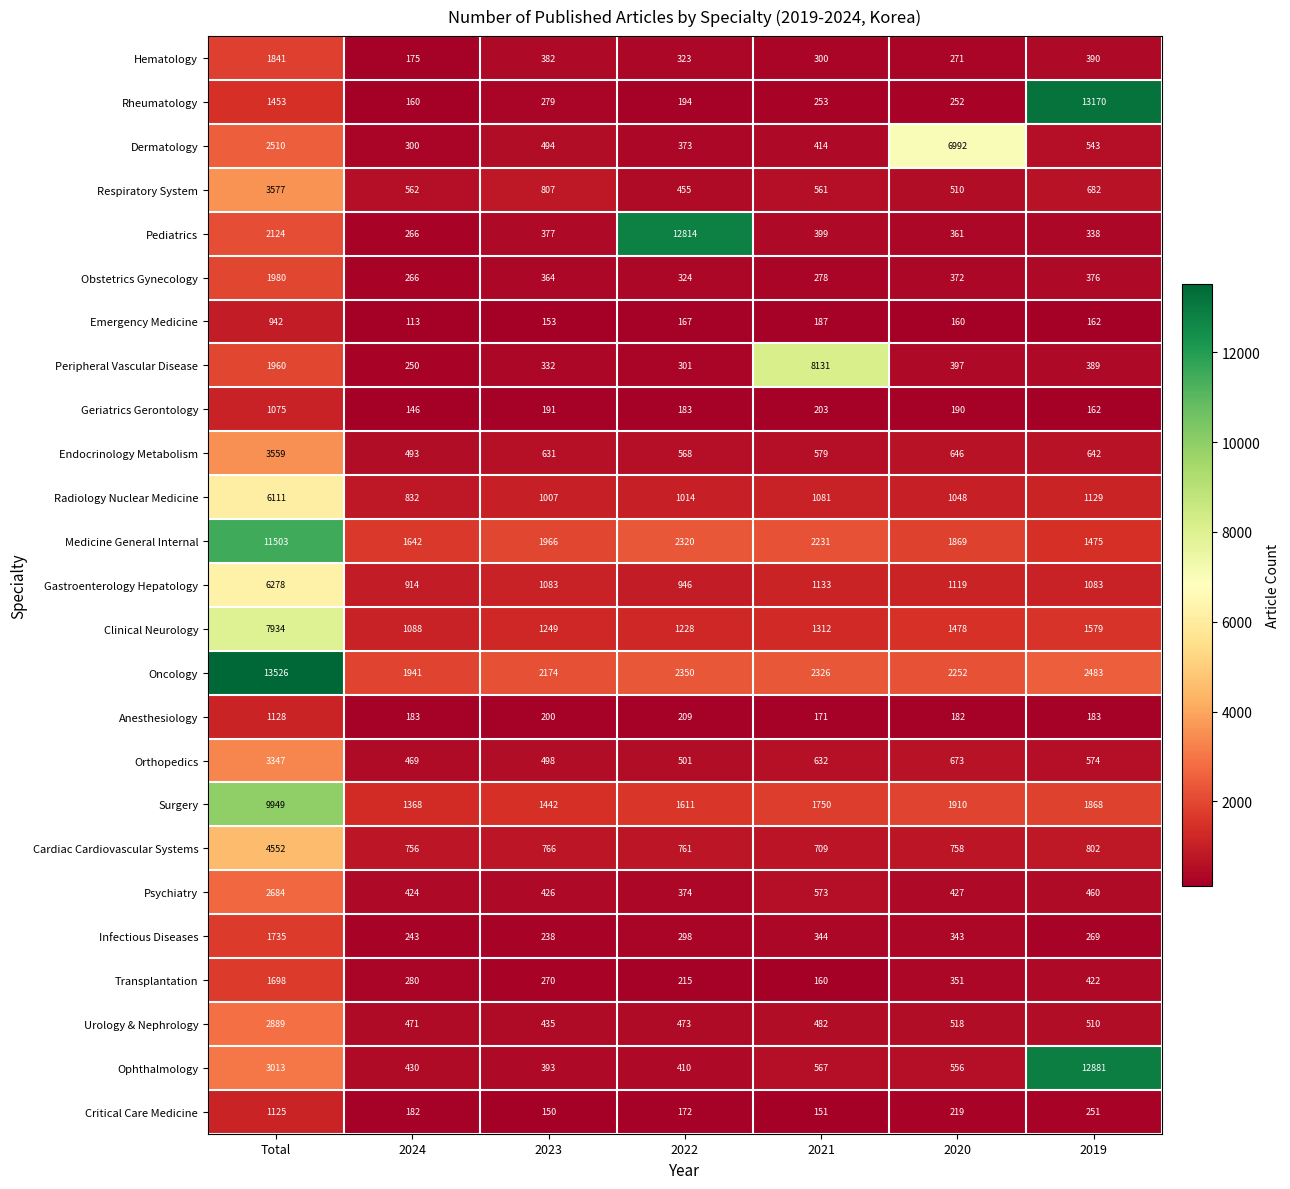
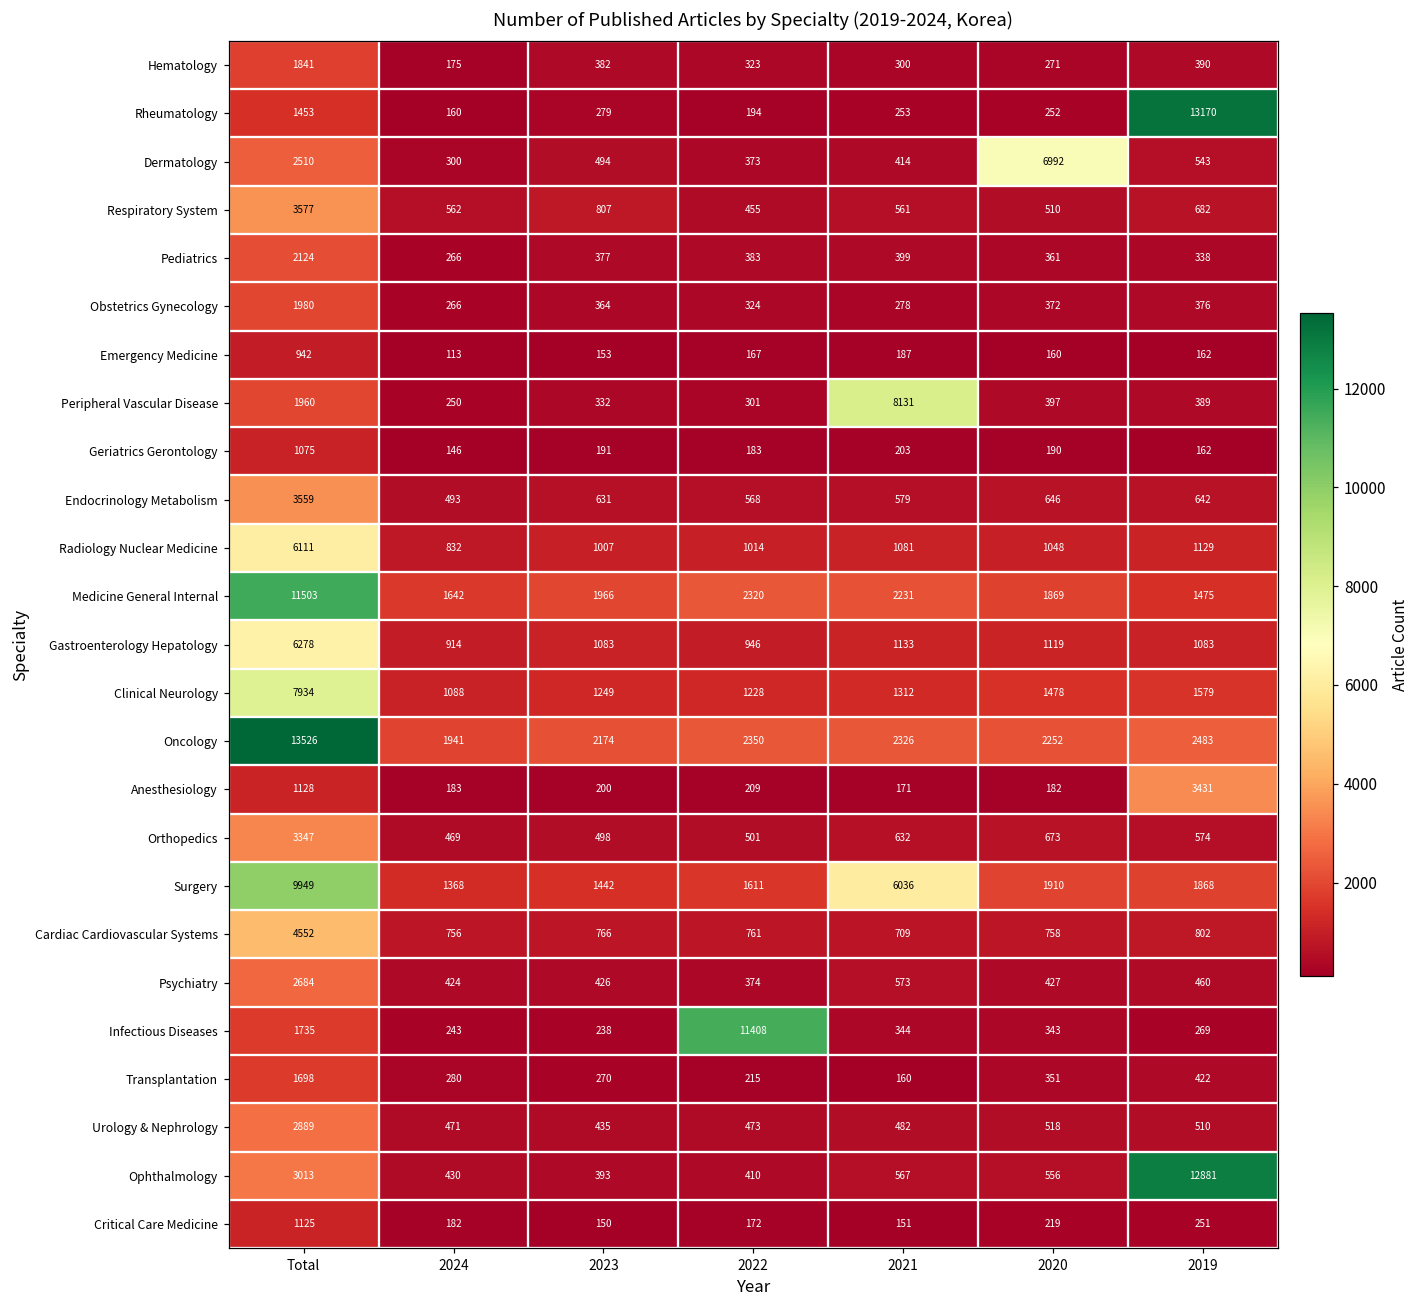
  {
    "Hematology": {
      "Total": 1841,
      "2024": 175,
      "2023": 382,
      "2022": 323,
      "2021": 300,
      "2020": 271,
      "2019": 390
    },
    "Rheumatology": {
      "Total": 1453,
      "2024": 160,
      "2023": 279,
      "2022": 194,
      "2021": 253,
      "2020": 252,
      "2019": 13170
    },
    "Dermatology": {
      "Total": 2510,
      "2024": 300,
      "2023": 494,
      "2022": 373,
      "2021": 414,
      "2020": 6992,
      "2019": 543
    },
    "Respiratory System": {
      "Total": 3577,
      "2024": 562,
      "2023": 807,
      "2022": 455,
      "2021": 561,
      "2020": 510,
      "2019": 682
    },
    "Pediatrics": {
      "Total": 2124,
      "2024": 266,
      "2023": 377,
-     "2022": 12814,
+     "2022": 383,
      "2021": 399,
      "2020": 361,
      "2019": 338
    },
    "Obstetrics Gynecology": {
      "Total": 1980,
      "2024": 266,
      "2023": 364,
      "2022": 324,
      "2021": 278,
      "2020": 372,
      "2019": 376
    },
    "Emergency Medicine": {
      "Total": 942,
      "2024": 113,
      "2023": 153,
      "2022": 167,
      "2021": 187,
      "2020": 160,
      "2019": 162
    },
    "Peripheral Vascular Disease": {
      "Total": 1960,
      "2024": 250,
      "2023": 332,
      "2022": 301,
      "2021": 8131,
      "2020": 397,
      "2019": 389
    },
    "Geriatrics Gerontology": {
      "Total": 1075,
      "2024": 146,
      "2023": 191,
      "2022": 183,
      "2021": 203,
      "2020": 190,
      "2019": 162
    },
    "Endocrinology Metabolism": {
      "Total": 3559,
      "2024": 493,
      "2023": 631,
      "2022": 568,
      "2021": 579,
      "2020": 646,
      "2019": 642
    },
    "Radiology Nuclear Medicine": {
      "Total": 6111,
      "2024": 832,
      "2023": 1007,
      "2022": 1014,
      "2021": 1081,
      "2020": 1048,
      "2019": 1129
    },
    "Medicine General Internal": {
      "Total": 11503,
      "2024": 1642,
      "2023": 1966,
      "2022": 2320,
      "2021": 2231,
      "2020": 1869,
      "2019": 1475
    },
    "Gastroenterology Hepatology": {
      "Total": 6278,
      "2024": 914,
      "2023": 1083,
      "2022": 946,
      "2021": 1133,
      "2020": 1119,
      "2019": 1083
    },
    "Clinical Neurology": {
      "Total": 7934,
      "2024": 1088,
      "2023": 1249,
      "2022": 1228,
      "2021": 1312,
      "2020": 1478,
      "2019": 1579
    },
    "Oncology": {
      "Total": 13526,
      "2024": 1941,
      "2023": 2174,
      "2022": 2350,
      "2021": 2326,
      "2020": 2252,
      "2019": 2483
    },
    "Anesthesiology": {
      "Total": 1128,
      "2024": 183,
      "2023": 200,
      "2022": 209,
      "2021": 171,
      "2020": 182,
-     "2019": 183
+     "2019": 3431
    },
    "Orthopedics": {
      "Total": 3347,
      "2024": 469,
      "2023": 498,
      "2022": 501,
      "2021": 632,
      "2020": 673,
      "2019": 574
    },
    "Surgery": {
      "Total": 9949,
      "2024": 1368,
      "2023": 1442,
      "2022": 1611,
-     "2021": 1750,
+     "2021": 6036,
      "2020": 1910,
      "2019": 1868
    },
    "Cardiac Cardiovascular Systems": {
      "Total": 4552,
      "2024": 756,
      "2023": 766,
      "2022": 761,
      "2021": 709,
      "2020": 758,
      "2019": 802
    },
    "Psychiatry": {
      "Total": 2684,
      "2024": 424,
      "2023": 426,
      "2022": 374,
      "2021": 573,
      "2020": 427,
      "2019": 460
    },
    "Infectious Diseases": {
      "Total": 1735,
      "2024": 243,
      "2023": 238,
-     "2022": 298,
+     "2022": 11408,
      "2021": 344,
      "2020": 343,
      "2019": 269
    },
    "Transplantation": {
      "Total": 1698,
      "2024": 280,
      "2023": 270,
      "2022": 215,
      "2021": 160,
      "2020": 351,
      "2019": 422
    },
    "Urology & Nephrology": {
      "Total": 2889,
      "2024": 471,
      "2023": 435,
      "2022": 473,
      "2021": 482,
      "2020": 518,
      "2019": 510
    },
    "Ophthalmology": {
      "Total": 3013,
      "2024": 430,
      "2023": 393,
      "2022": 410,
      "2021": 567,
      "2020": 556,
      "2019": 12881
    },
    "Critical Care Medicine": {
      "Total": 1125,
      "2024": 182,
      "2023": 150,
      "2022": 172,
      "2021": 151,
      "2020": 219,
      "2019": 251
    }
  }
